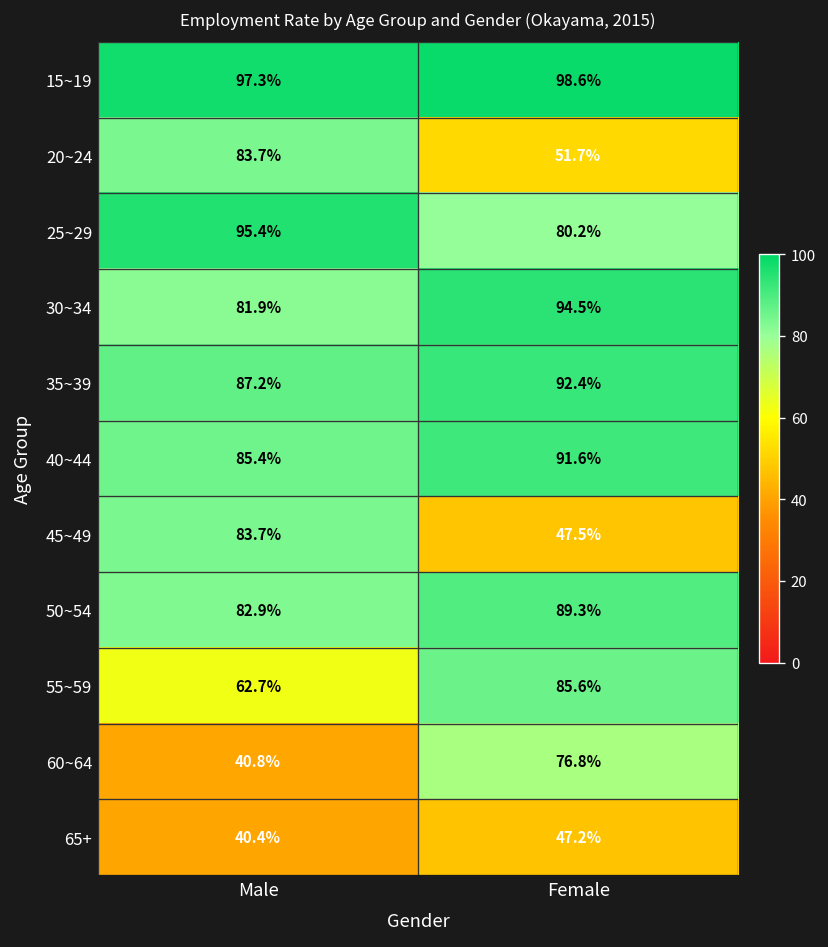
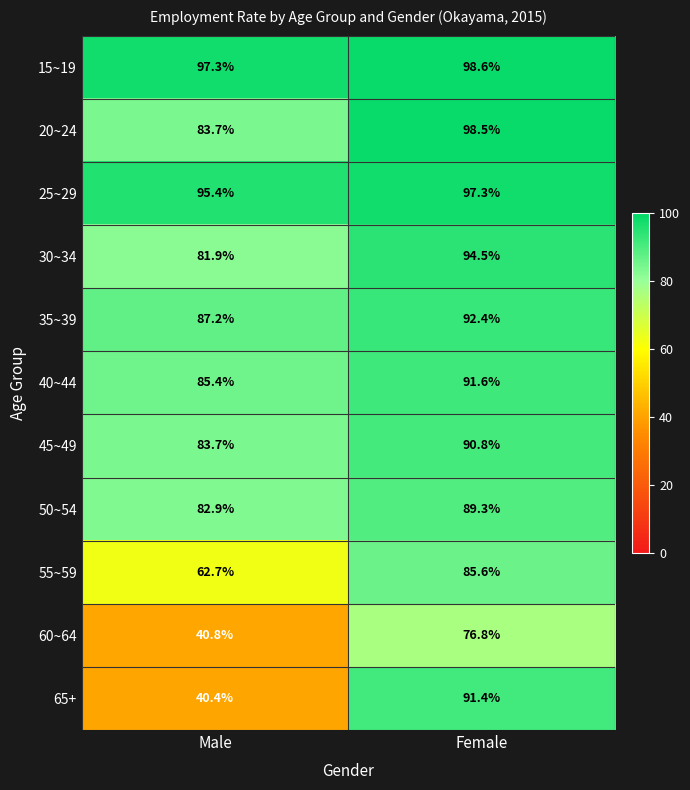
  {
    "15~19": {
      "Male": "97.3%",
      "Female": "98.6%"
    },
    "20~24": {
      "Male": "83.7%",
-     "Female": "51.7%"
+     "Female": "98.5%"
    },
    "25~29": {
      "Male": "95.4%",
-     "Female": "80.2%"
+     "Female": "97.3%"
    },
    "30~34": {
      "Male": "81.9%",
      "Female": "94.5%"
    },
    "35~39": {
      "Male": "87.2%",
      "Female": "92.4%"
    },
    "40~44": {
      "Male": "85.4%",
      "Female": "91.6%"
    },
    "45~49": {
      "Male": "83.7%",
-     "Female": "47.5%"
+     "Female": "90.8%"
    },
    "50~54": {
      "Male": "82.9%",
      "Female": "89.3%"
    },
    "55~59": {
      "Male": "62.7%",
      "Female": "85.6%"
    },
    "60~64": {
      "Male": "40.8%",
      "Female": "76.8%"
    },
    "65+": {
      "Male": "40.4%",
-     "Female": "47.2%"
+     "Female": "91.4%"
    }
  }
